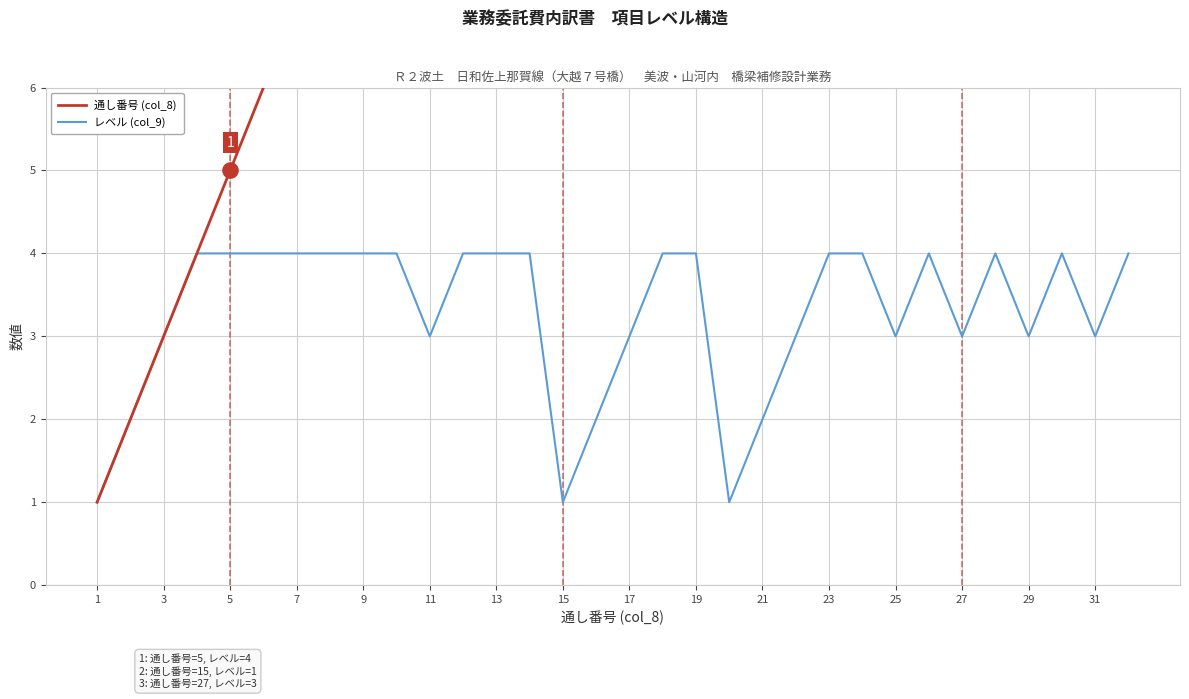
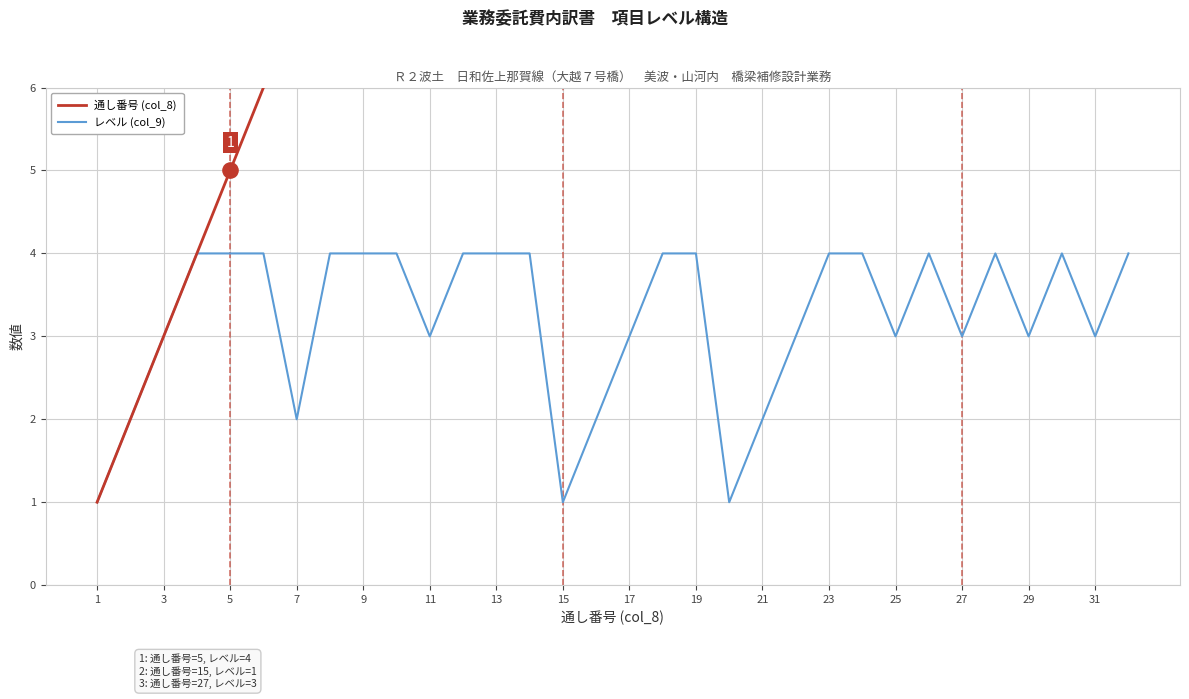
  {
    "レベル (col_9)": {
      "5": 4,
-     "7": 4,
+     "7": 2,
      "9": 4,
      "11": 3,
      "13": 4,
      "15": 1,
      "17": 3,
      "19": 4,
      "21": 2,
      "23": 4,
      "25": 3,
      "27": 3,
      "29": 3,
      "31": 3
    }
  }
